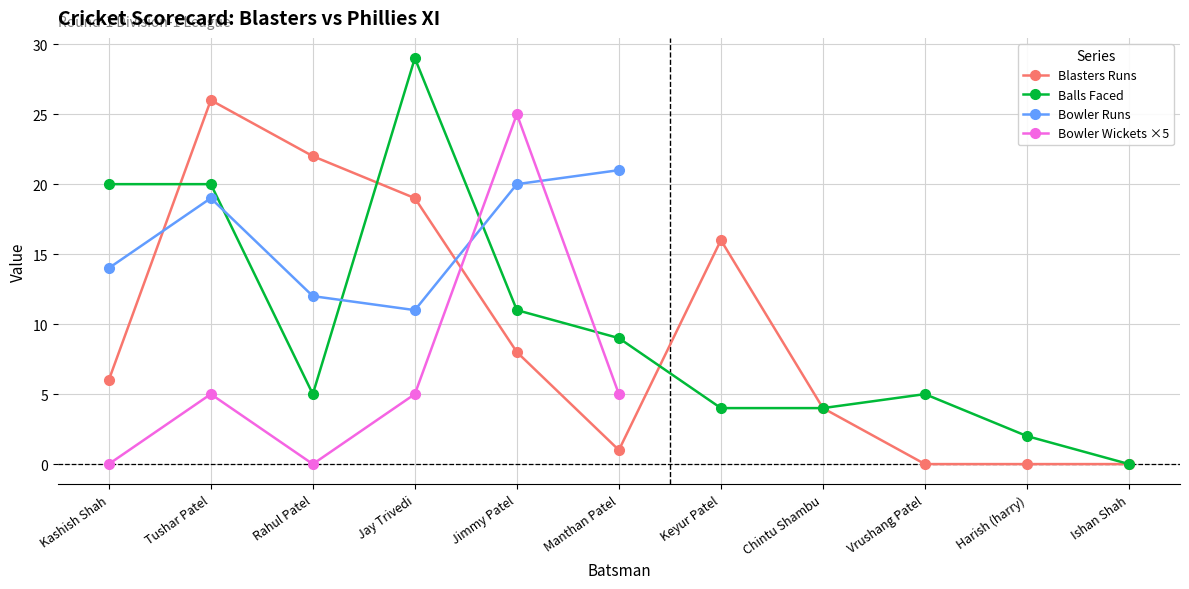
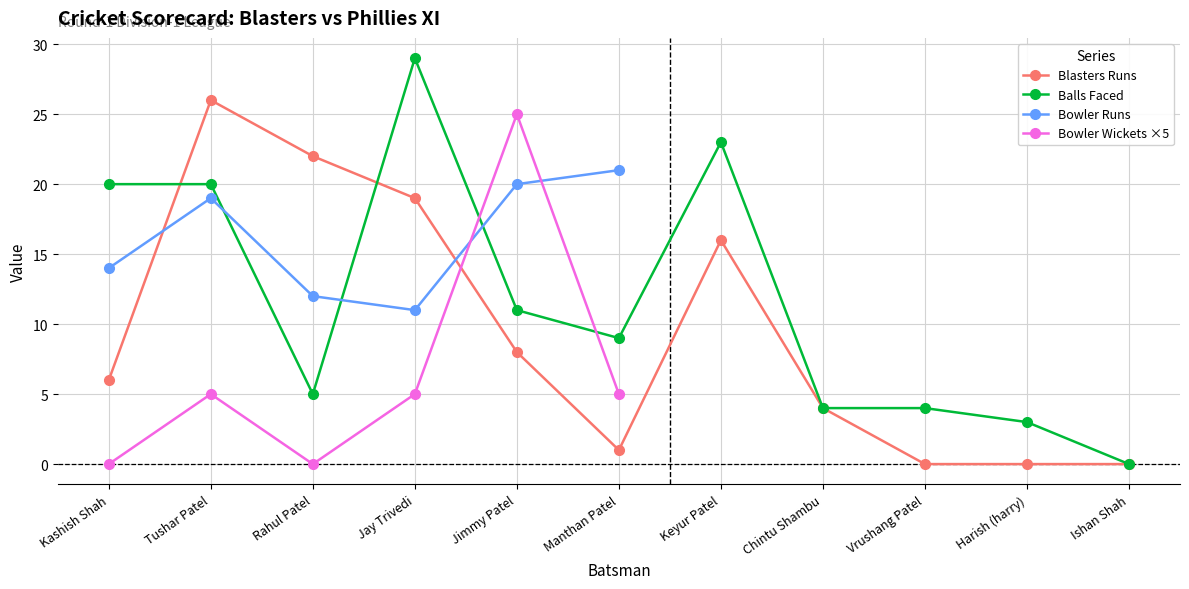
  {
    "Blasters Runs": {
      "Kashish Shah": 6,
      "Tushar Patel": 26,
      "Rahul Patel": 22,
      "Jay Trivedi": 19,
      "Jimmy Patel": 8,
      "Manthan Patel": 1,
      "Keyur Patel": 16,
      "Vrushang Patel": 0,
      "Harish (harry)": 0
    },
    "Balls Faced": {
      "Kashish Shah": 20,
      "Tushar Patel": 20,
      "Rahul Patel": 5,
      "Jay Trivedi": 29,
      "Jimmy Patel": 11,
      "Manthan Patel": 9,
-     "Keyur Patel": 4,
-     "Vrushang Patel": 5,
-     "Harish (harry)": 2
+     "Keyur Patel": 23,
+     "Vrushang Patel": 4,
+     "Harish (harry)": 3
    },
    "Bowler Runs": {
      "Kashish Shah": 14,
      "Tushar Patel": 19,
      "Rahul Patel": 12,
      "Jay Trivedi": 11,
      "Jimmy Patel": 20,
      "Manthan Patel": 21
    },
    "Bowler Wickets ×5": {
      "Kashish Shah": 0,
      "Tushar Patel": 5,
      "Rahul Patel": 0,
      "Jay Trivedi": 5,
      "Jimmy Patel": 25,
      "Manthan Patel": 5
    }
  }
